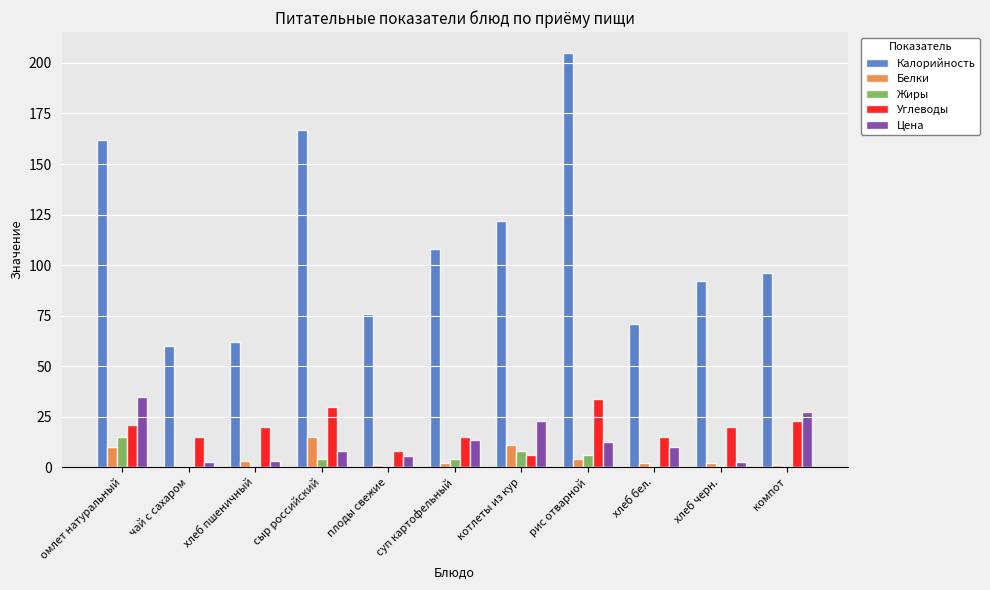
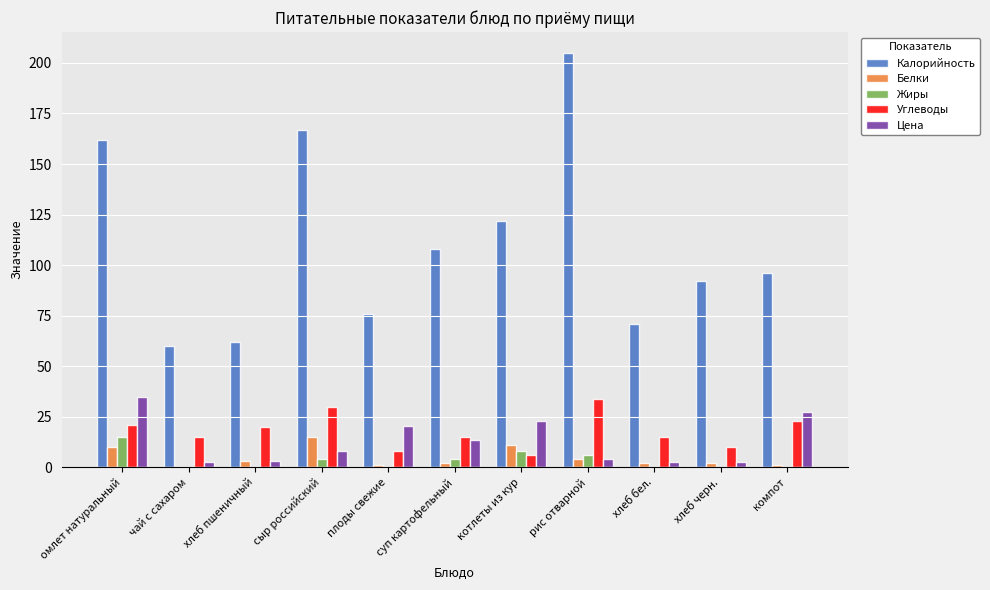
  {
    "Калорийность": {
      "омлет натуральный": 162,
      "чай с сахаром": 60,
      "хлеб пшеничный": 62,
      "сыр российский": 167,
      "плоды свежие": 76,
      "суп картофельный": 108,
      "котлеты из кур": 122,
      "рис отварной": 205,
      "хлеб бел.": 71,
      "хлеб черн.": 92,
      "компот": 96
    },
    "Белки": {
      "омлет натуральный": 10,
      "чай с сахаром": 0,
      "хлеб пшеничный": 3,
      "сыр российский": 15,
      "суп картофельный": 2,
      "котлеты из кур": 11,
      "рис отварной": 4,
      "хлеб бел.": 2,
      "хлеб черн.": 2
    },
    "Жиры": {
      "омлет натуральный": 15,
      "чай с сахаром": 0,
      "хлеб пшеничный": 0,
      "сыр российский": 4,
      "плоды свежие": 0,
      "суп картофельный": 4,
      "котлеты из кур": 8,
      "рис отварной": 6,
      "хлеб бел.": 0,
      "хлеб черн.": 0,
      "компот": 0
    },
    "Углеводы": {
      "омлет натуральный": 21,
      "чай с сахаром": 15,
      "хлеб пшеничный": 20,
      "сыр российский": 30,
      "плоды свежие": 8,
      "суп картофельный": 15,
      "котлеты из кур": 6,
      "рис отварной": 34,
      "хлеб бел.": 15,
-     "хлеб черн.": 20,
+     "хлеб черн.": 10,
      "компот": 23
    },
    "Цена": {
      "омлет натуральный": 35,
      "чай с сахаром": 3,
      "хлеб пшеничный": 3,
      "сыр российский": 8,
-     "плоды свежие": 6,
+     "плоды свежие": 21,
      "суп картофельный": 13,
      "котлеты из кур": 23,
-     "рис отварной": 13,
-     "хлеб бел.": 10,
+     "рис отварной": 4,
+     "хлеб бел.": 3,
      "хлеб черн.": 3,
      "компот": 28
    }
  }
